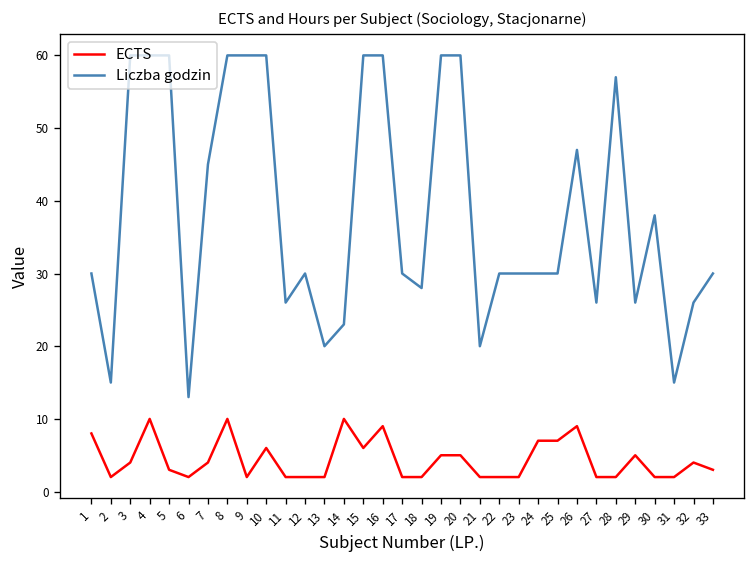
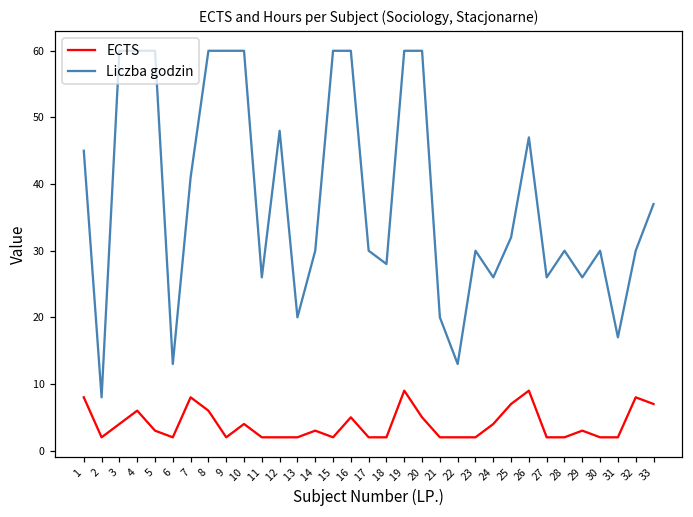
  {
    "ECTS": {
      "1": 8,
      "2": 2,
      "3": 4,
-     "4": 10,
+     "4": 6,
      "5": 3,
      "6": 2,
-     "7": 4,
-     "8": 10,
+     "7": 8,
+     "8": 6,
      "9": 2,
-     "10": 6,
+     "10": 4,
      "11": 2,
      "12": 2,
      "13": 2,
-     "14": 10,
-     "15": 6,
-     "16": 9,
+     "14": 3,
+     "15": 2,
+     "16": 5,
      "17": 2,
      "18": 2,
-     "19": 5,
+     "19": 9,
      "20": 5,
      "21": 2,
      "22": 2,
      "23": 2,
-     "24": 7,
+     "24": 4,
      "25": 7,
      "26": 9,
      "27": 2,
      "28": 2,
-     "29": 5,
+     "29": 3,
      "30": 2,
      "31": 2,
-     "32": 4,
-     "33": 3
+     "32": 8,
+     "33": 7
    },
    "Liczba godzin": {
-     "1": 30,
-     "2": 15,
+     "1": 45,
+     "2": 8,
      "6": 13,
-     "7": 45,
+     "7": 41,
      "8": 60,
      "9": 60,
      "10": 60,
      "11": 26,
-     "12": 30,
+     "12": 48,
      "13": 20,
-     "14": 23,
+     "14": 30,
      "15": 60,
      "16": 60,
      "17": 30,
      "18": 28,
      "19": 60,
      "20": 60,
      "21": 20,
-     "22": 30,
+     "22": 13,
      "23": 30,
-     "24": 30,
-     "25": 30,
+     "24": 26,
+     "25": 32,
      "26": 47,
      "27": 26,
-     "28": 57,
+     "28": 30,
      "29": 26,
-     "30": 38,
-     "31": 15,
-     "32": 26,
-     "33": 30
+     "30": 30,
+     "31": 17,
+     "32": 30,
+     "33": 37
    }
  }
